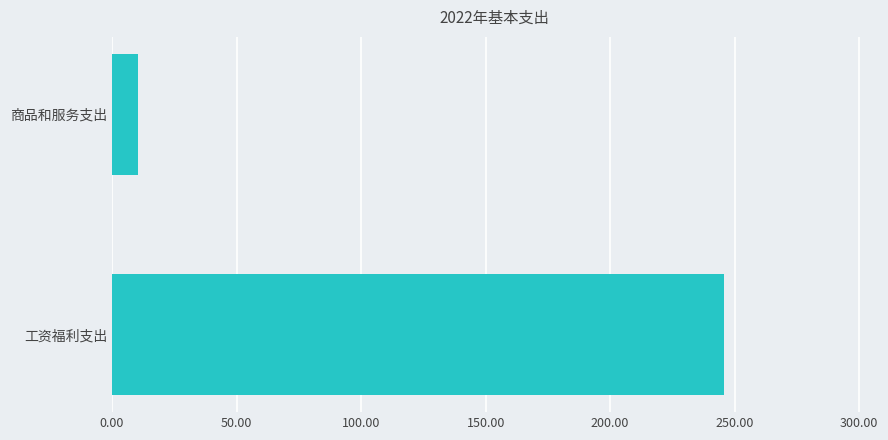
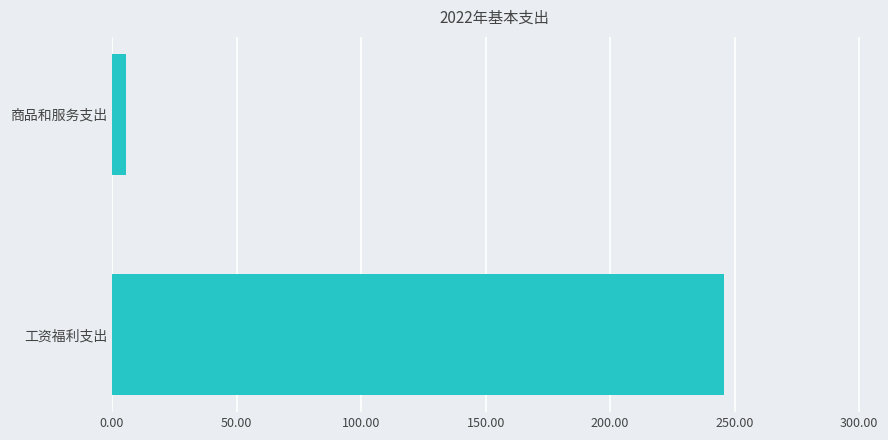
  {
-   "商品和服务支出": 11,
+   "商品和服务支出": 6,
    "工资福利支出": 246
  }
